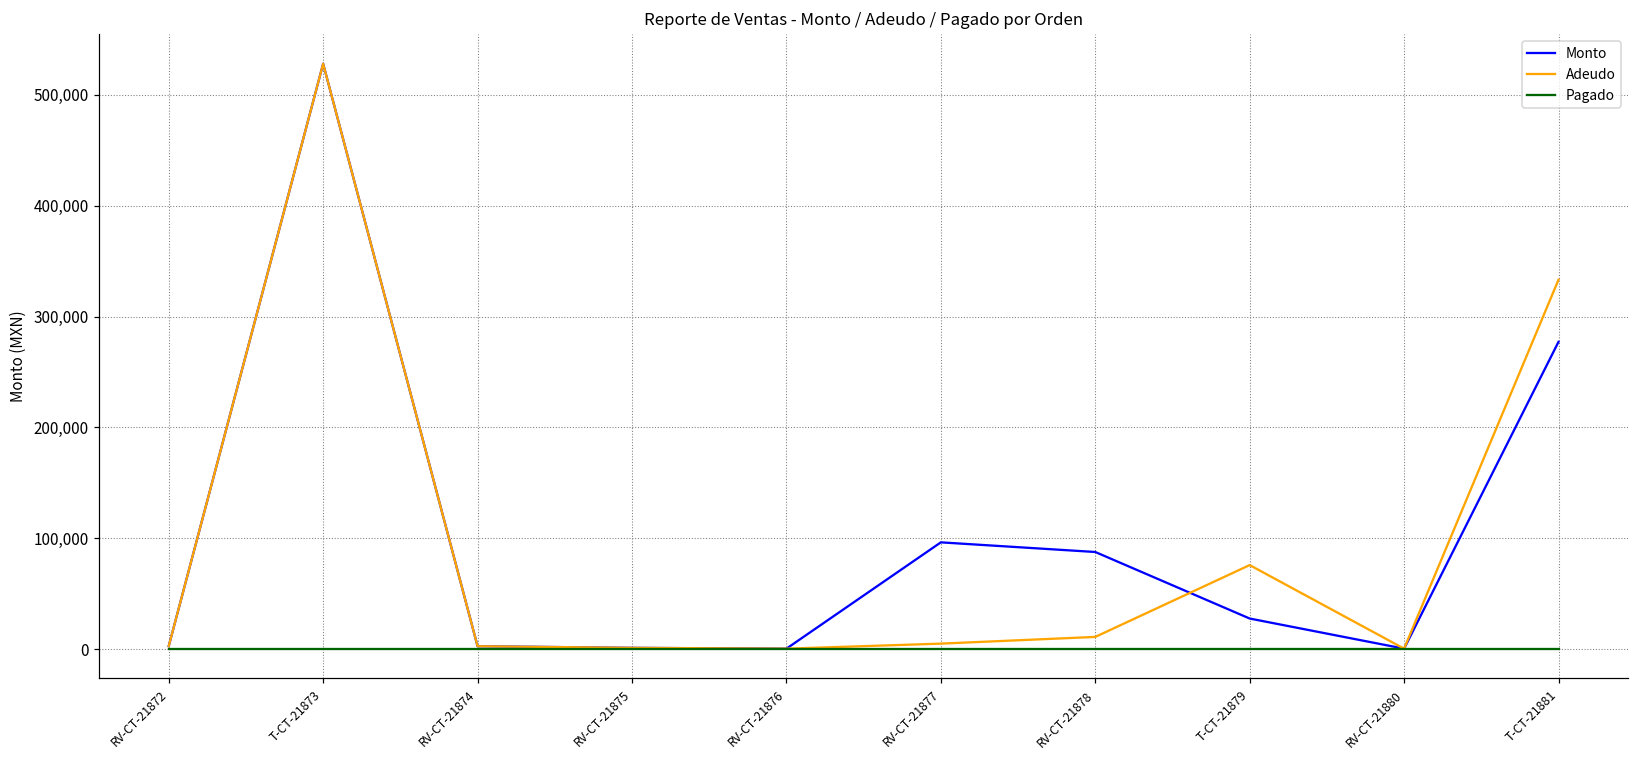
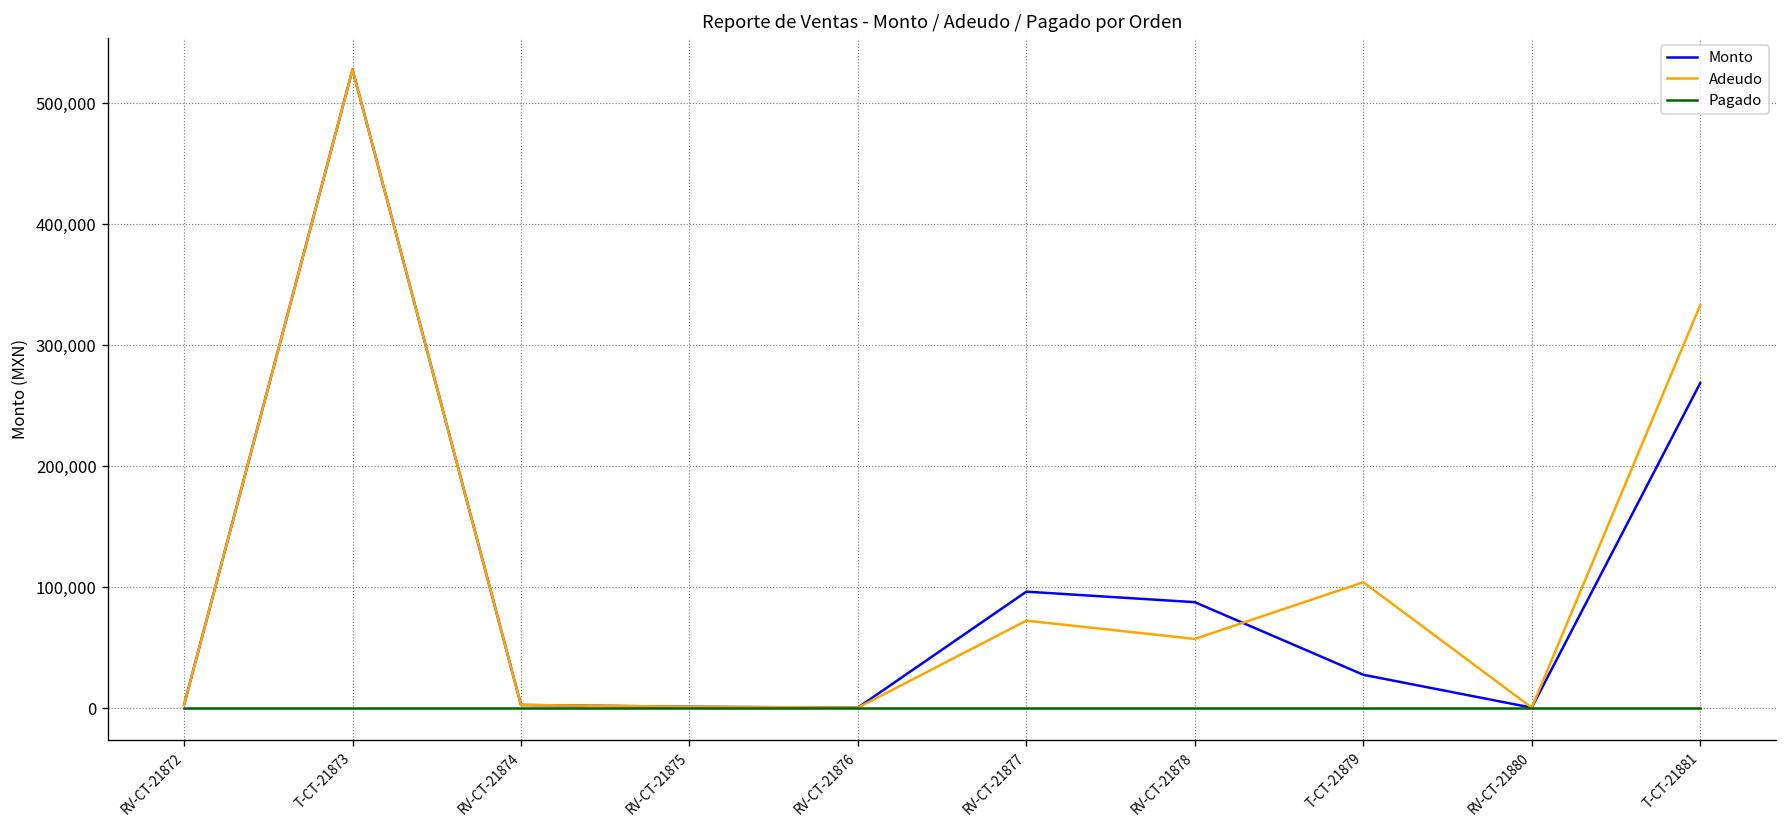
  {
    "Monto": {
      "RV-CT-21877": "96,000",
      "RV-CT-21878": "88,000",
      "T-CT-21879": "28,000",
-     "T-CT-21881": "277,000"
+     "T-CT-21881": "269,000"
    },
    "Adeudo": {
-     "RV-CT-21877": "5,000",
-     "RV-CT-21878": "11,000",
-     "T-CT-21879": "76,000",
+     "RV-CT-21877": "72,000",
+     "RV-CT-21878": "57,000",
+     "T-CT-21879": "104,000",
      "T-CT-21881": "333,000"
    },
    "Pagado": {
      "RV-CT-21872": "0",
      "T-CT-21873": "0",
      "RV-CT-21874": "0",
      "RV-CT-21877": "0",
      "RV-CT-21878": "0",
      "T-CT-21879": "0",
      "T-CT-21881": "0"
    }
  }
